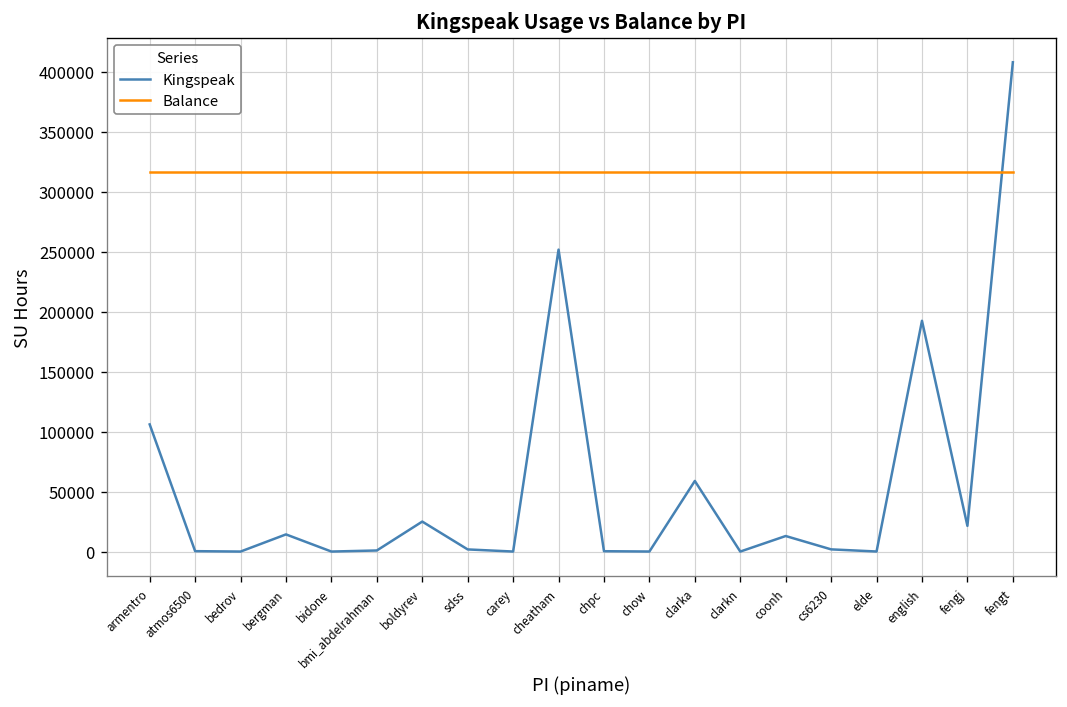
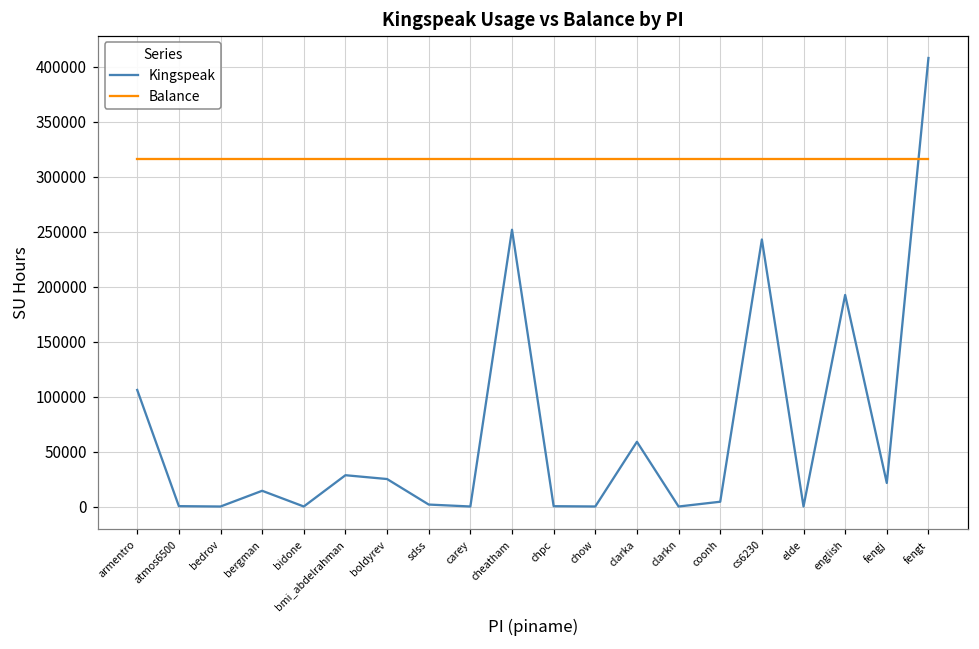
  {
    "Kingspeak": {
      "armentro": 110000,
      "atmos6500": 0,
      "bedrov": 0,
      "bergman": 10000,
      "bidone": 0,
-     "bmi_abdelrahman": 0,
+     "bmi_abdelrahman": 30000,
      "boldyrev": 30000,
      "sdss": 0,
      "carey": 0,
      "cheatham": 250000,
      "chpc": 0,
      "chow": 0,
      "clarka": 60000,
      "clarkn": 0,
-     "coonh": 10000,
-     "cs6230": 0,
+     "coonh": 0,
+     "cs6230": 240000,
      "elde": 0,
      "english": 190000,
      "fengj": 20000,
      "fengt": 410000
    },
    "Balance": {
      "armentro": 320000,
      "atmos6500": 320000,
      "bedrov": 320000,
      "bergman": 320000,
      "bidone": 320000,
      "bmi_abdelrahman": 320000,
      "boldyrev": 320000,
      "sdss": 320000,
      "carey": 320000,
      "cheatham": 320000,
      "chpc": 320000,
      "chow": 320000,
      "clarka": 320000,
      "clarkn": 320000,
      "coonh": 320000,
      "cs6230": 320000,
      "elde": 320000,
      "english": 320000,
      "fengj": 320000,
      "fengt": 320000
    }
  }
